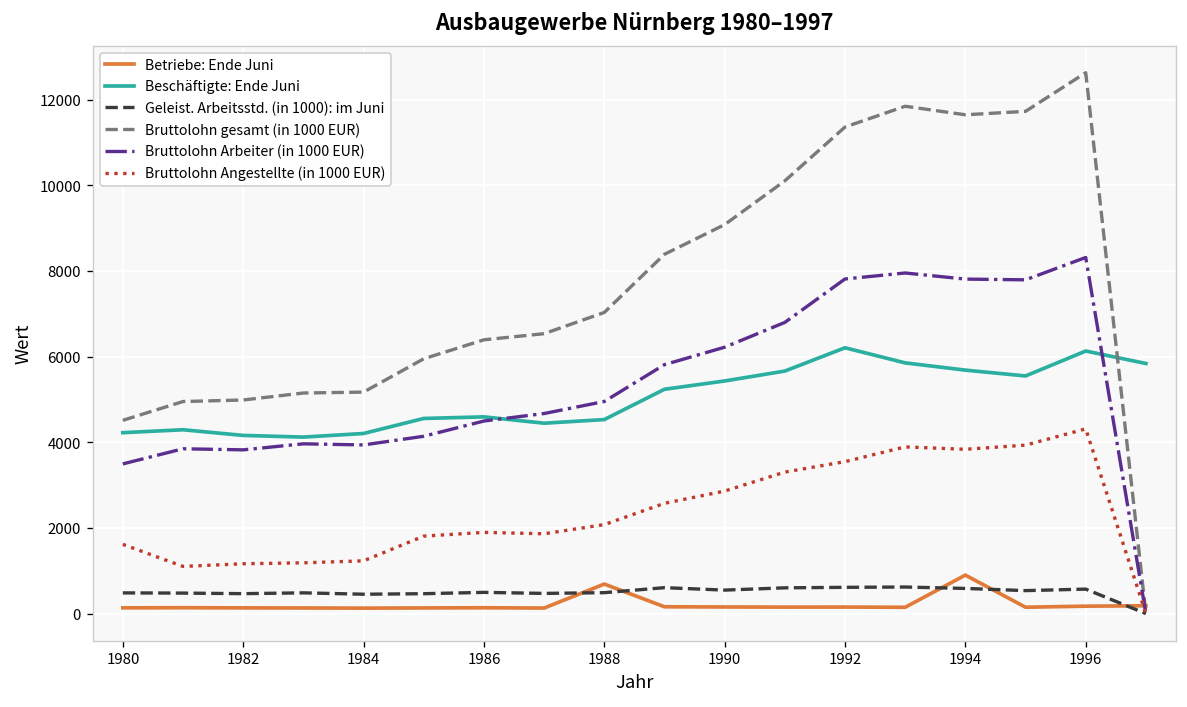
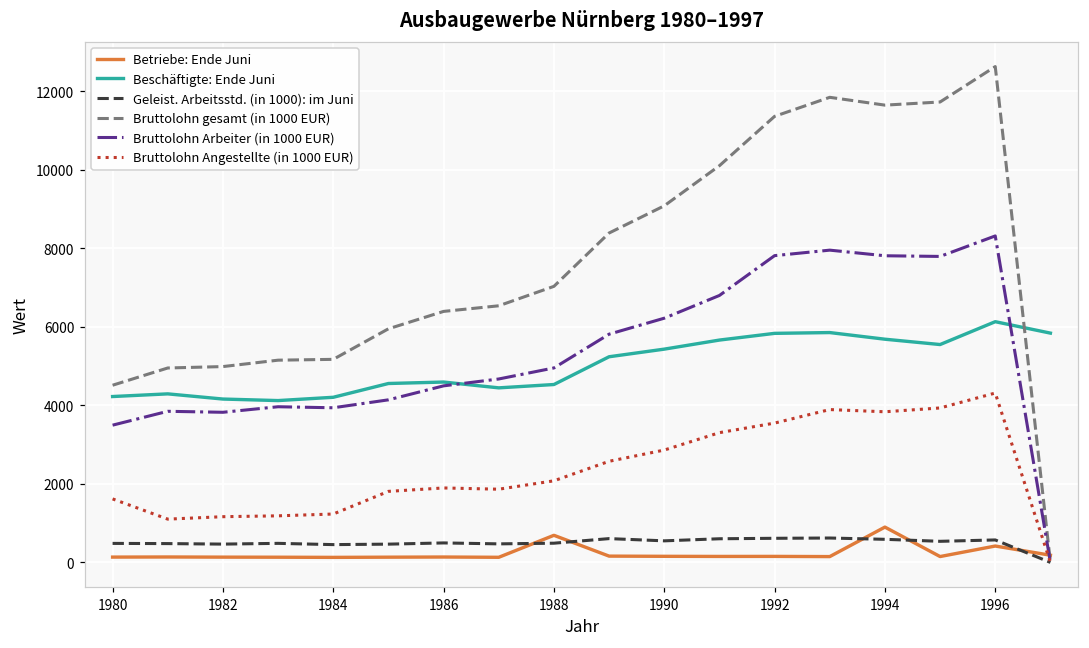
  {
    "Betriebe: Ende Juni": {
      "1980": 100,
      "1982": 100,
      "1984": 100,
      "1986": 100,
      "1988": 700,
      "1990": 200,
      "1992": 200,
      "1994": 900,
-     "1996": 200
+     "1996": 400
    },
    "Beschäftigte: Ende Juni": {
      "1980": 4200,
      "1982": 4200,
      "1984": 4200,
      "1986": 4600,
      "1988": 4500,
      "1990": 5400,
-     "1992": 6200,
+     "1992": 5800,
      "1994": 5700,
      "1996": 6100
    },
    "Geleist. Arbeitsstd. (in 1000): im Juni": {
      "1980": 500,
      "1982": 500,
      "1984": 500,
      "1986": 500,
      "1988": 500,
      "1990": 500,
      "1992": 600,
      "1994": 600,
      "1996": 600
    },
    "Bruttolohn gesamt (in 1000 EUR)": {
      "1980": 4500,
      "1982": 5000,
      "1984": 5200,
      "1986": 6400,
      "1988": 7000,
      "1990": 9100,
      "1992": 11400,
      "1994": 11600,
      "1996": 12600
    },
    "Bruttolohn Arbeiter (in 1000 EUR)": {
      "1980": 3500,
      "1982": 3800,
      "1984": 3900,
      "1986": 4500,
      "1988": 5000,
      "1990": 6200,
      "1992": 7800,
      "1994": 7800,
      "1996": 8300
    },
    "Bruttolohn Angestellte (in 1000 EUR)": {
      "1980": 1600,
      "1982": 1200,
      "1984": 1200,
      "1986": 1900,
      "1988": 2100,
      "1990": 2900,
      "1992": 3500,
      "1994": 3800,
      "1996": 4300
    }
  }
